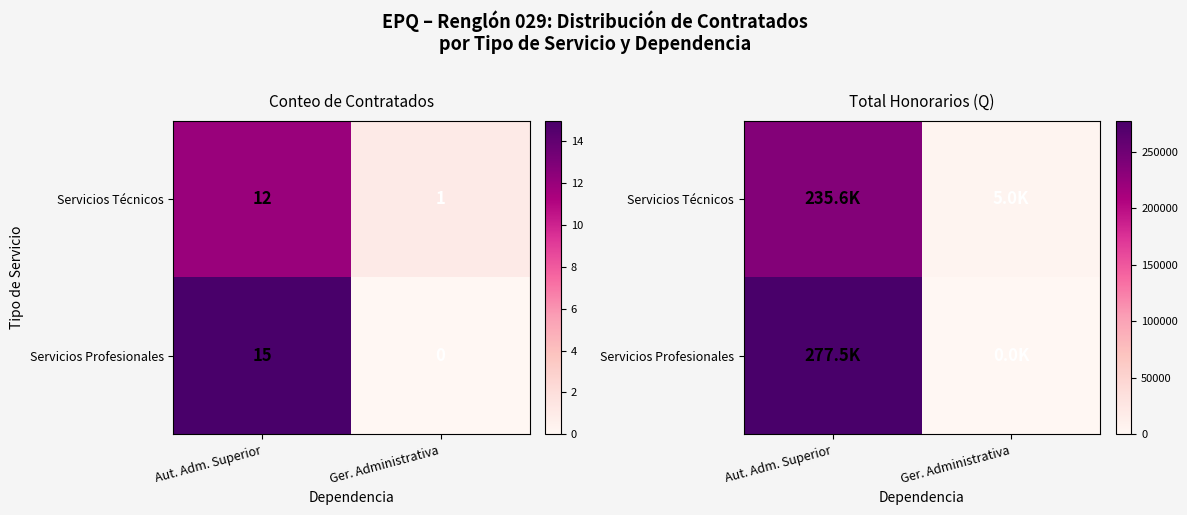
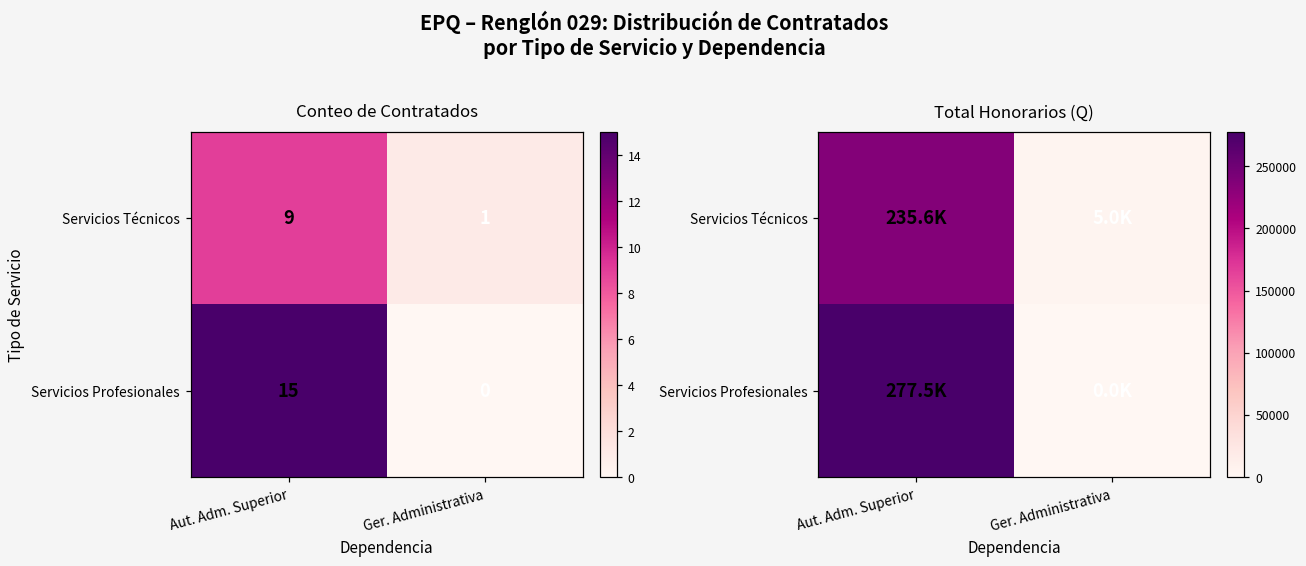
  {
    "Conteo de Contratados": {
      "Servicios Técnicos": {
-       "Aut. Adm. Superior": "12"
+       "Aut. Adm. Superior": "9"
      },
      "Servicios Profesionales": {
        "Aut. Adm. Superior": "15"
      }
    },
    "Total Honorarios (Q)": {
      "Servicios Técnicos": {
        "Aut. Adm. Superior": "235.6K"
      },
      "Servicios Profesionales": {
        "Aut. Adm. Superior": "277.5K"
      }
    }
  }
